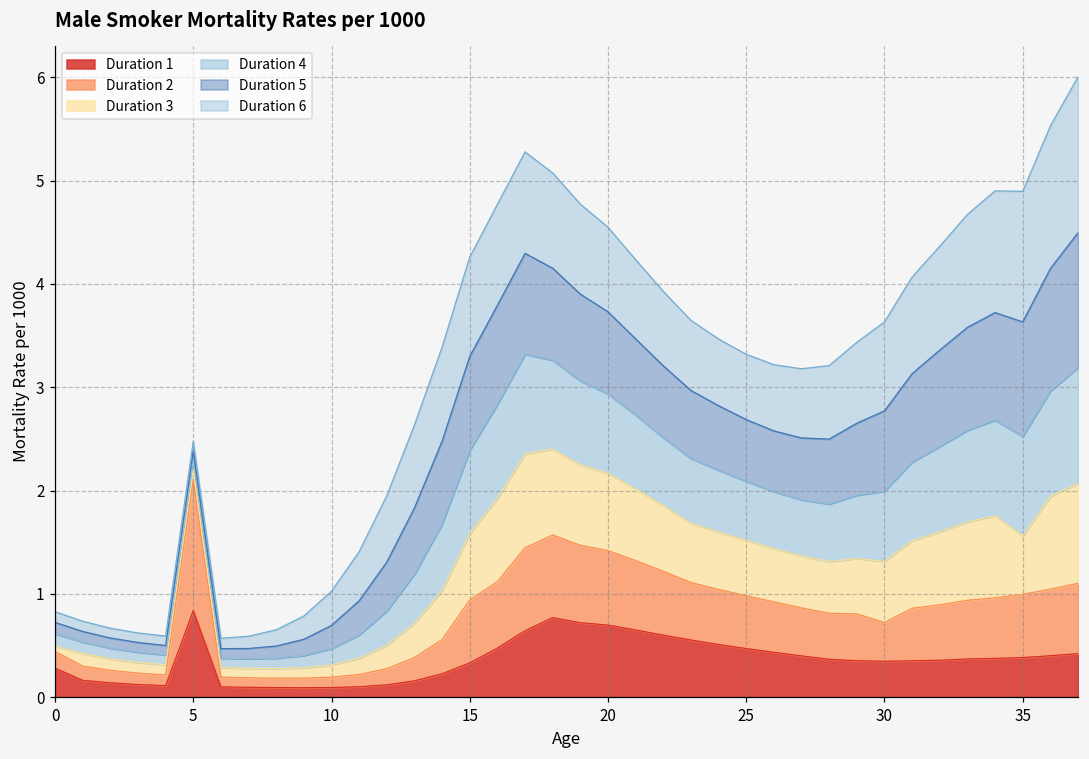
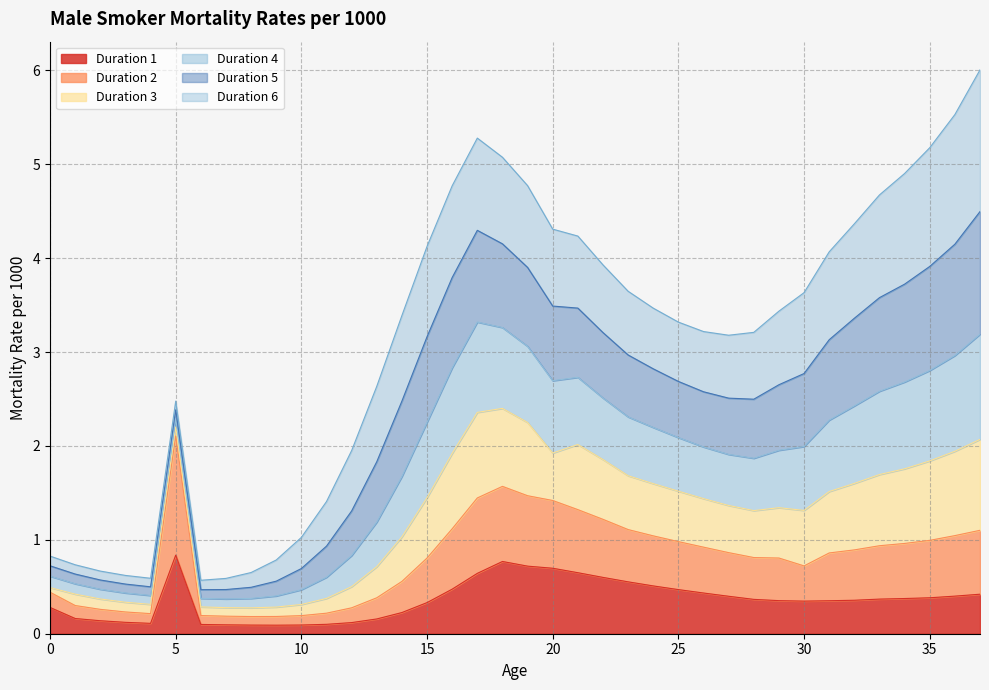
  {
    "Duration 1": {
      "0": 0.3,
      "5": 0.8,
      "10": 0.1,
      "15": 0.3,
      "20": 0.7,
      "25": 0.5,
      "30": 0.3,
      "35": 0.4
    },
    "Duration 2": {
      "0": 0.2,
      "5": 1.3,
      "10": 0.1,
-     "15": 0.6,
+     "15": 0.5,
      "20": 0.7,
      "25": 0.5,
      "30": 0.4,
      "35": 0.6
    },
    "Duration 3": {
      "0": 0.0,
      "5": 0.1,
      "10": 0.1,
      "15": 0.6,
-     "20": 0.7,
+     "20": 0.5,
      "25": 0.5,
      "30": 0.6,
-     "35": 0.6
+     "35": 0.8
    }
  }
